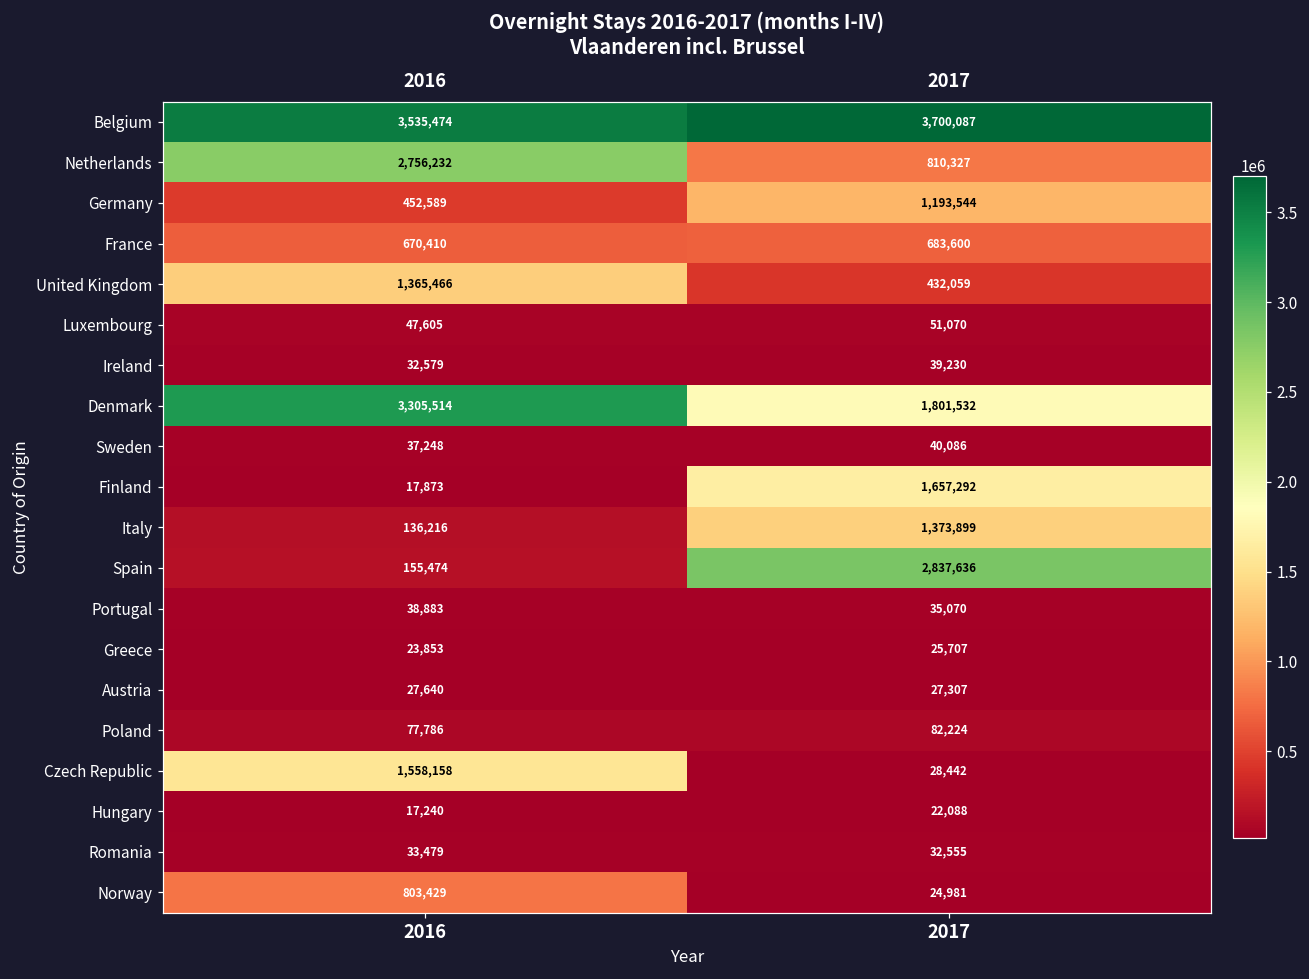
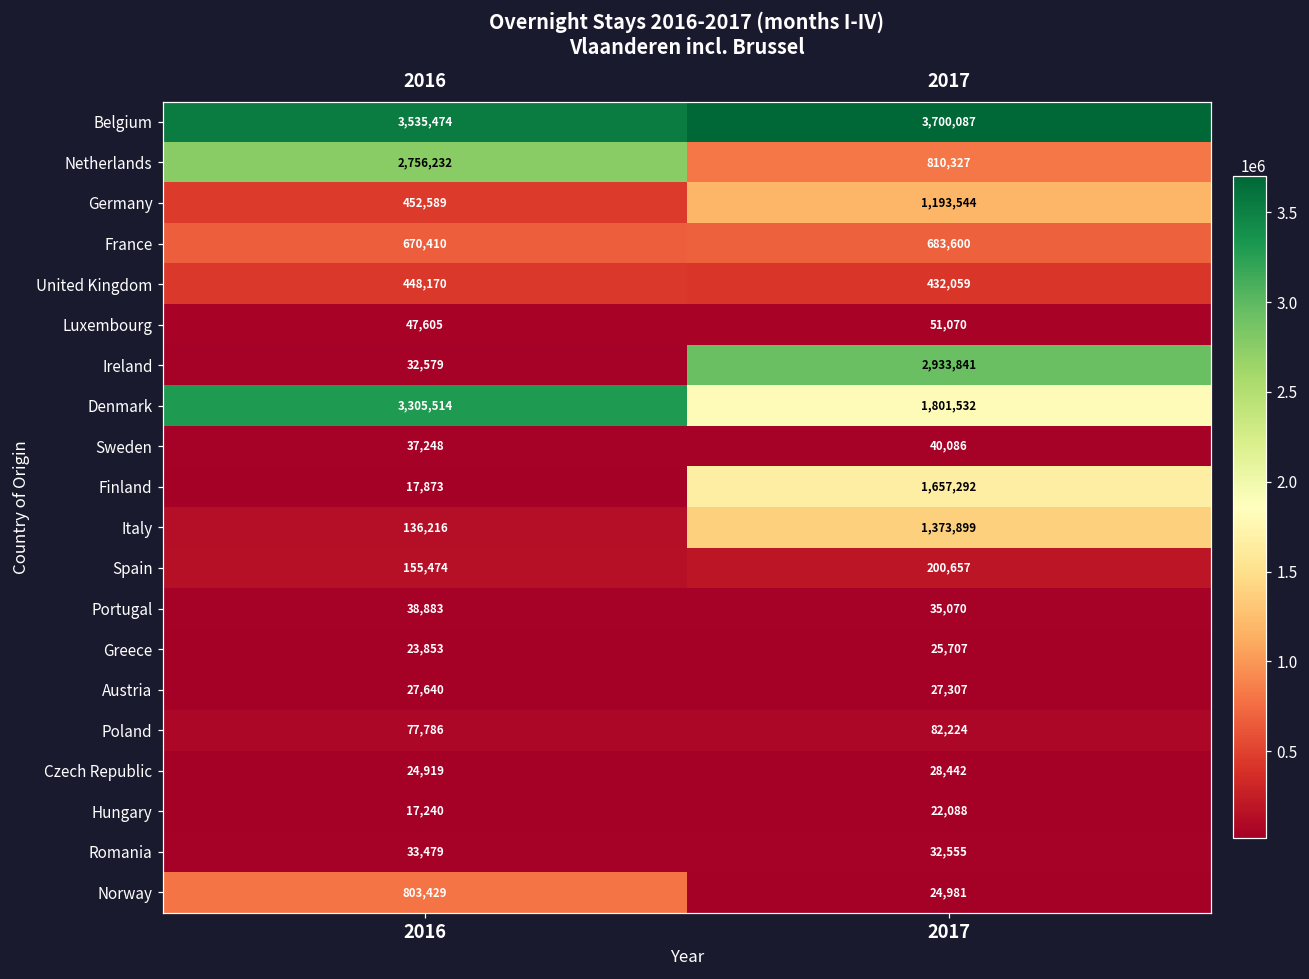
  {
    "Belgium": {
      "2016": "3,535,474",
      "2017": "3,700,087"
    },
    "Netherlands": {
      "2016": "2,756,232",
      "2017": "810,327"
    },
    "Germany": {
      "2016": "452,589",
      "2017": "1,193,544"
    },
    "France": {
      "2016": "670,410",
      "2017": "683,600"
    },
    "United Kingdom": {
-     "2016": "1,365,466",
+     "2016": "448,170",
      "2017": "432,059"
    },
    "Luxembourg": {
      "2016": "47,605",
      "2017": "51,070"
    },
    "Ireland": {
      "2016": "32,579",
-     "2017": "39,230"
+     "2017": "2,933,841"
    },
    "Denmark": {
      "2016": "3,305,514",
      "2017": "1,801,532"
    },
    "Sweden": {
      "2016": "37,248",
      "2017": "40,086"
    },
    "Finland": {
      "2016": "17,873",
      "2017": "1,657,292"
    },
    "Italy": {
      "2016": "136,216",
      "2017": "1,373,899"
    },
    "Spain": {
      "2016": "155,474",
-     "2017": "2,837,636"
+     "2017": "200,657"
    },
    "Portugal": {
      "2016": "38,883",
      "2017": "35,070"
    },
    "Greece": {
      "2016": "23,853",
      "2017": "25,707"
    },
    "Austria": {
      "2016": "27,640",
      "2017": "27,307"
    },
    "Poland": {
      "2016": "77,786",
      "2017": "82,224"
    },
    "Czech Republic": {
-     "2016": "1,558,158",
+     "2016": "24,919",
      "2017": "28,442"
    },
    "Hungary": {
      "2016": "17,240",
      "2017": "22,088"
    },
    "Romania": {
      "2016": "33,479",
      "2017": "32,555"
    },
    "Norway": {
      "2016": "803,429",
      "2017": "24,981"
    }
  }
